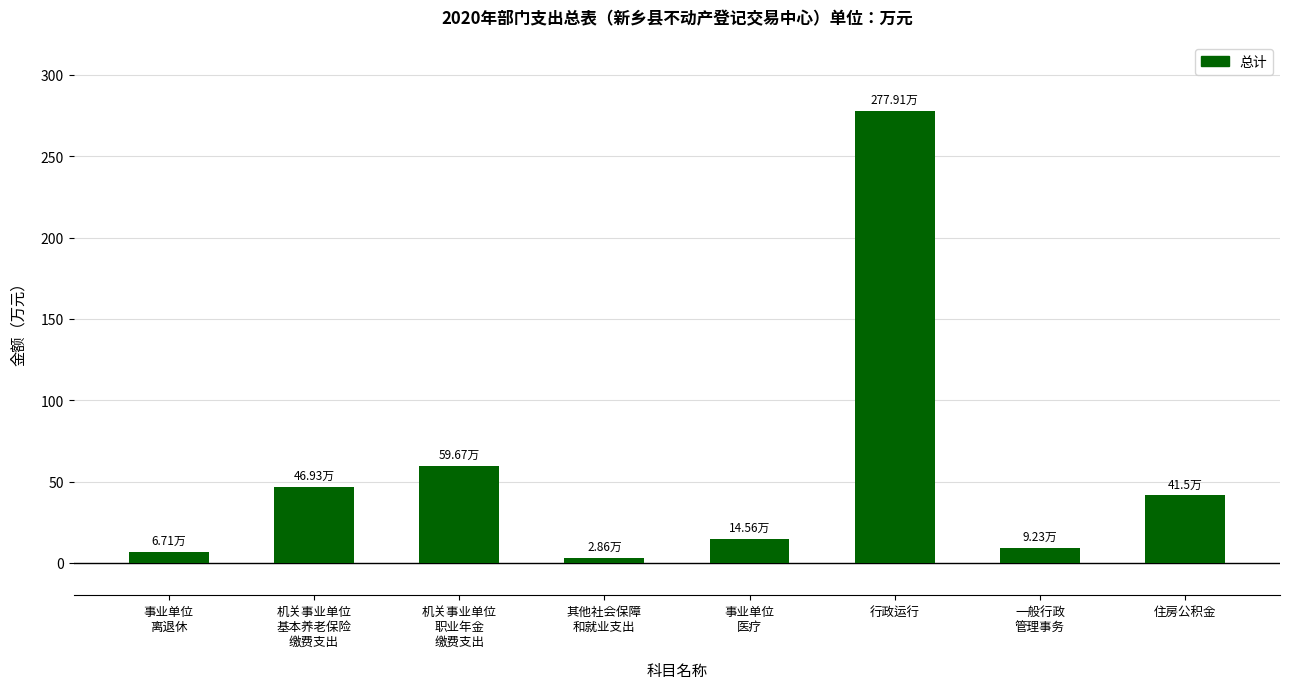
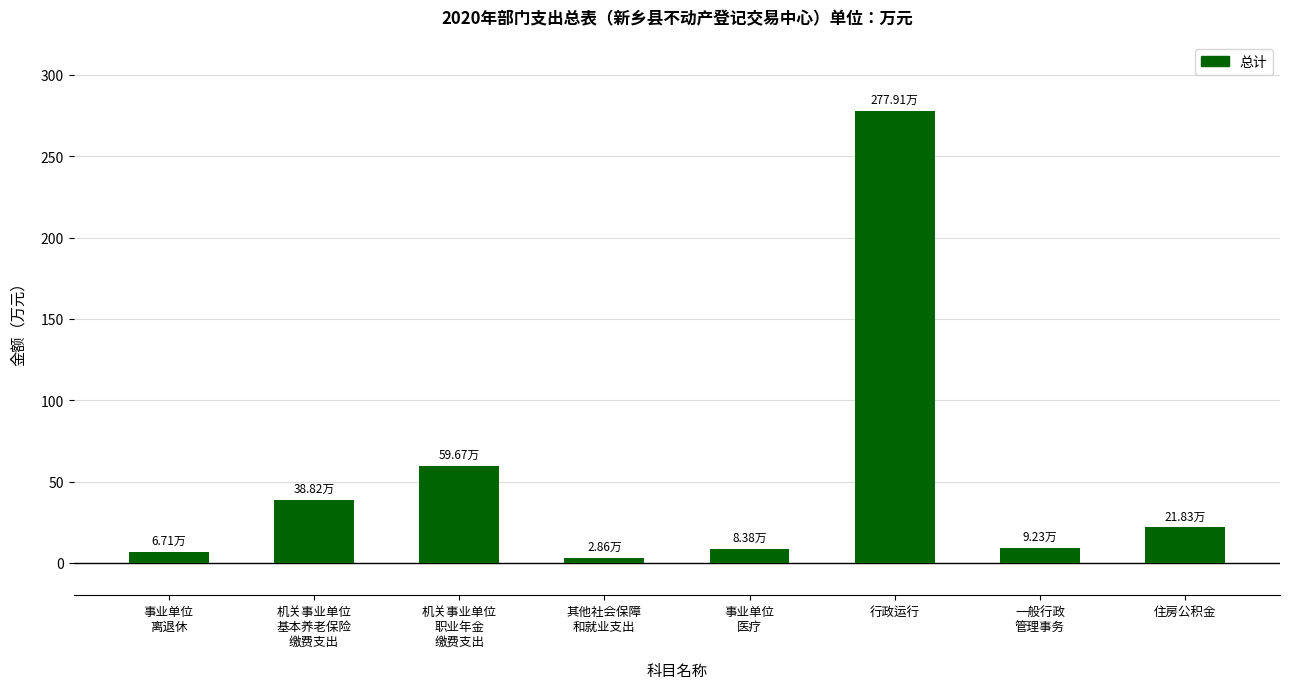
  {
    "事业单位 离退休": "6.71万",
-   "机关事业单位 基本养老保险 缴费支出": "46.93万",
+   "机关事业单位 基本养老保险 缴费支出": "38.82万",
    "机关事业单位 职业年金 缴费支出": "59.67万",
    "其他社会保障 和就业支出": "2.86万",
-   "事业单位 医疗": "14.56万",
+   "事业单位 医疗": "8.38万",
    "行政运行": "277.91万",
    "一般行政 管理事务": "9.23万",
-   "住房公积金": "41.5万"
+   "住房公积金": "21.83万"
  }
